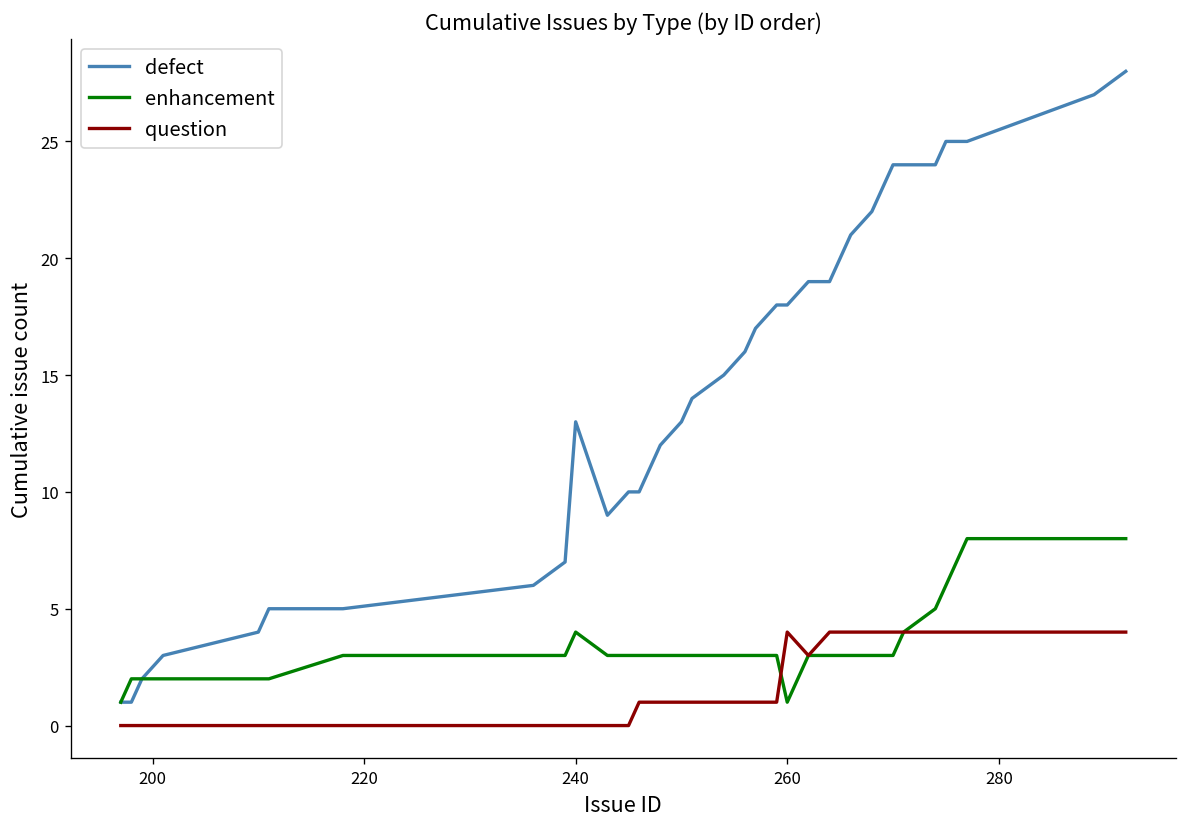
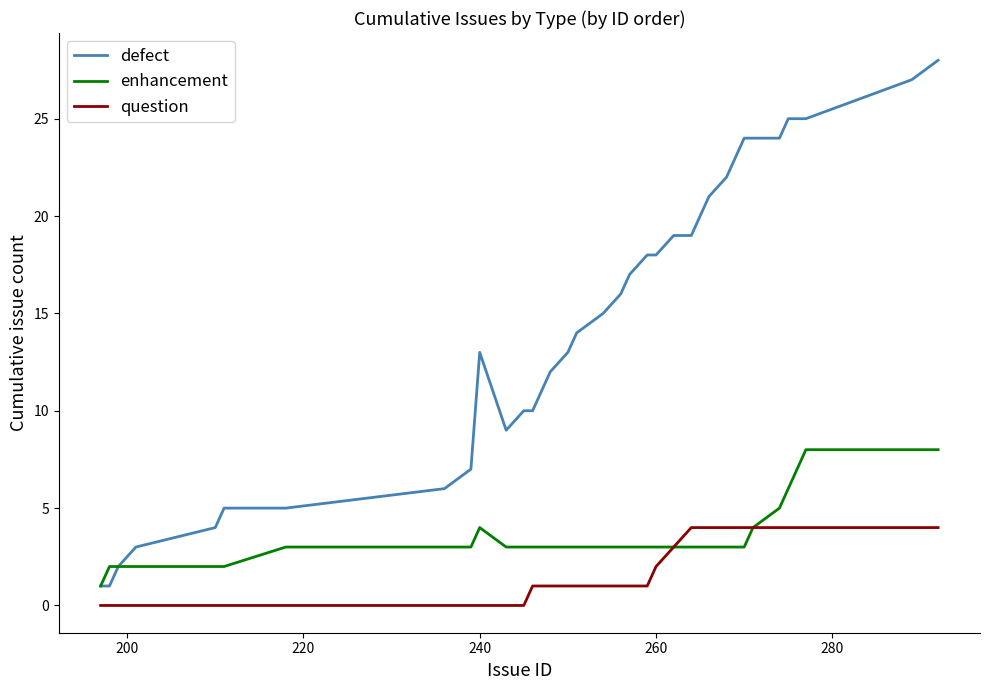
  {
    "defect": {
      "240": 13,
      "260": 18
    },
    "enhancement": {
      "240": 4,
-     "260": 1
+     "260": 3
    },
    "question": {
      "240": 0,
-     "260": 4
+     "260": 2
    }
  }
